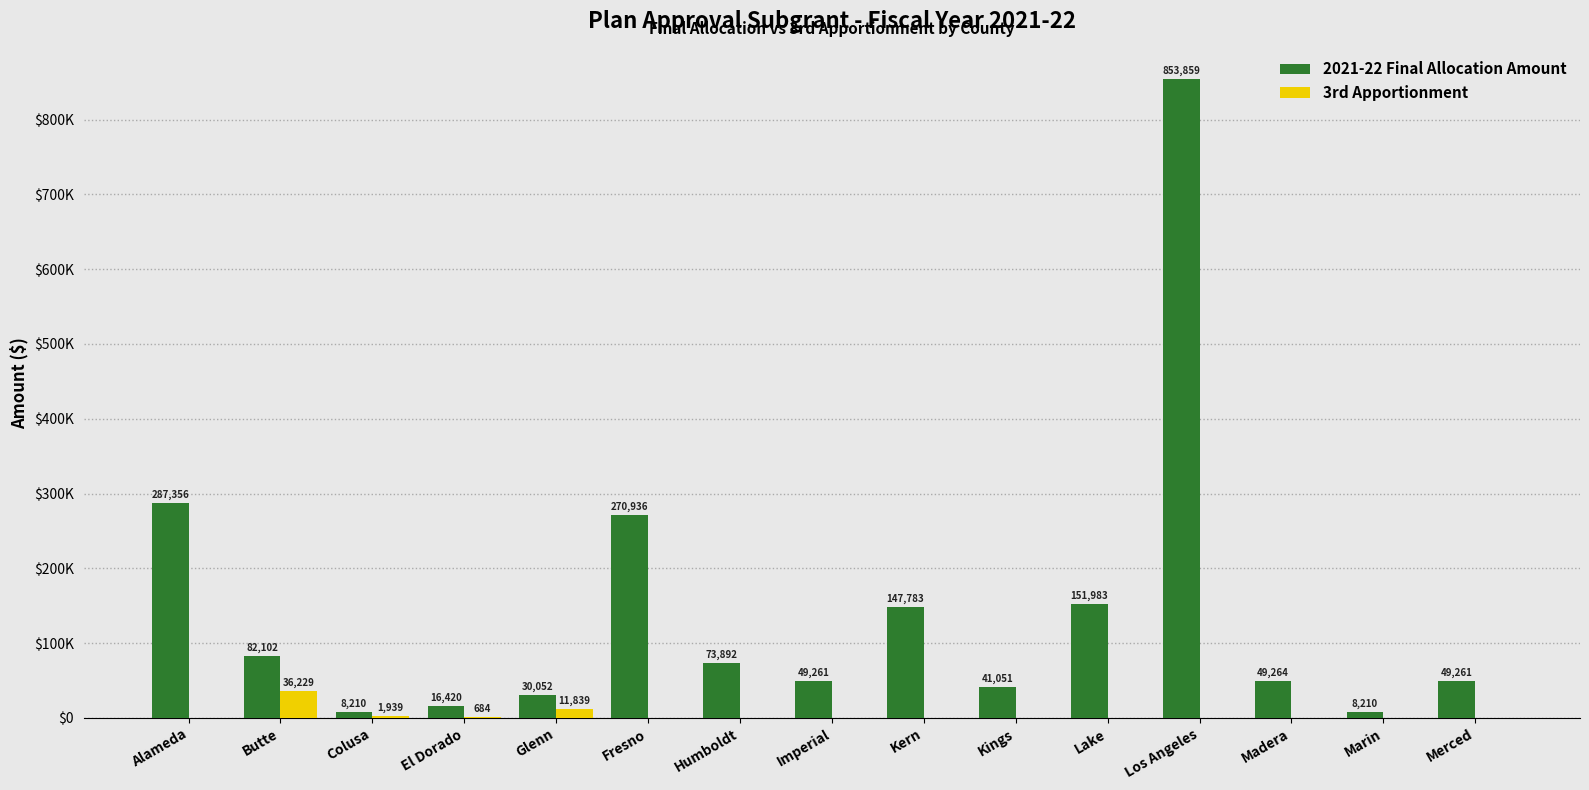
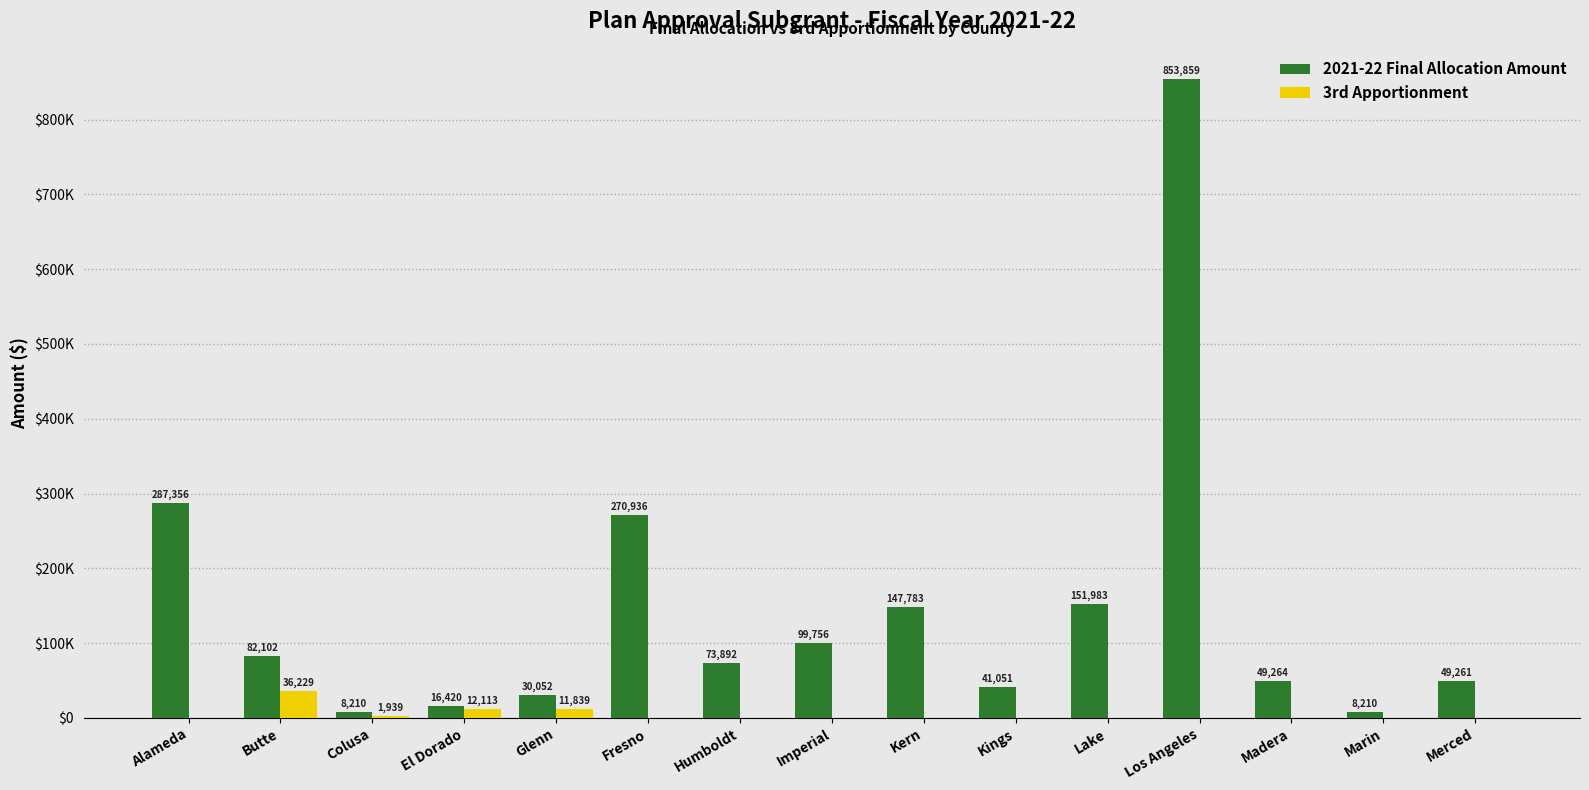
  {
    "2021-22 Final Allocation Amount": {
      "Alameda": "287,356",
      "Butte": "82,102",
      "Colusa": "8,210",
      "El Dorado": "16,420",
      "Glenn": "30,052",
      "Fresno": "270,936",
      "Humboldt": "73,892",
-     "Imperial": "49,261",
+     "Imperial": "99,756",
      "Kern": "147,783",
      "Kings": "41,051",
      "Lake": "151,983",
      "Los Angeles": "853,859",
      "Madera": "49,264",
      "Marin": "8,210",
      "Merced": "49,261"
    },
    "3rd Apportionment": {
      "Butte": "36,229",
      "Colusa": "1,939",
-     "El Dorado": "684",
+     "El Dorado": "12,113",
      "Glenn": "11,839"
    }
  }
